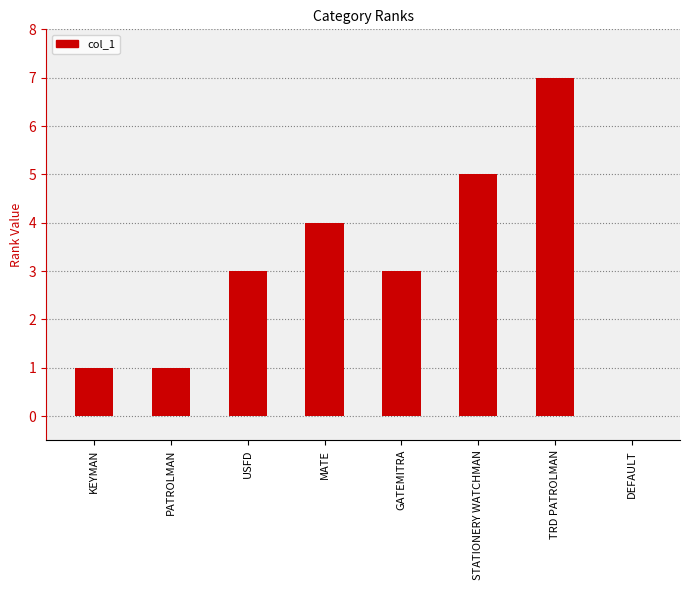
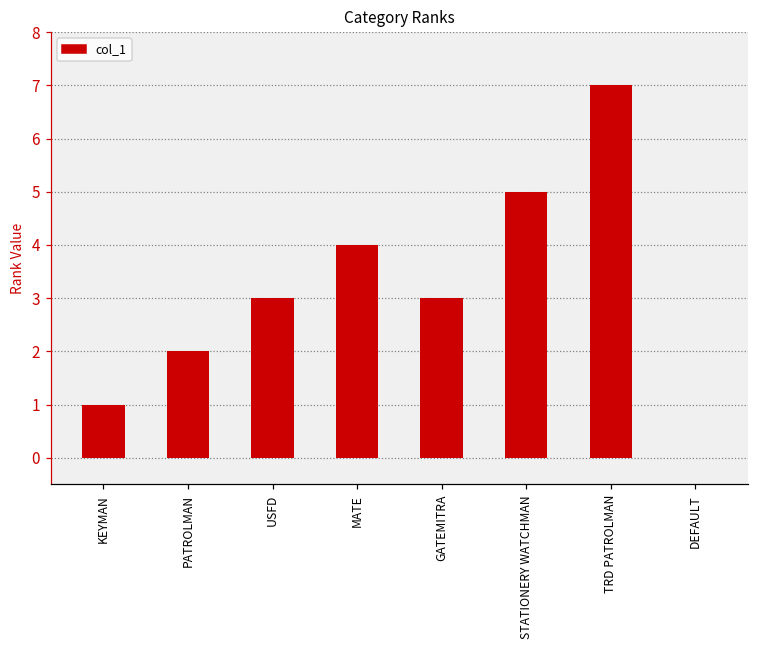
  {
    "KEYMAN": 1,
-   "PATROLMAN": 1,
+   "PATROLMAN": 2,
    "USFD": 3,
    "MATE": 4,
    "GATEMITRA": 3,
    "STATIONERY WATCHMAN": 5,
    "TRD PATROLMAN": 7,
    "DEFAULT": 0
  }
